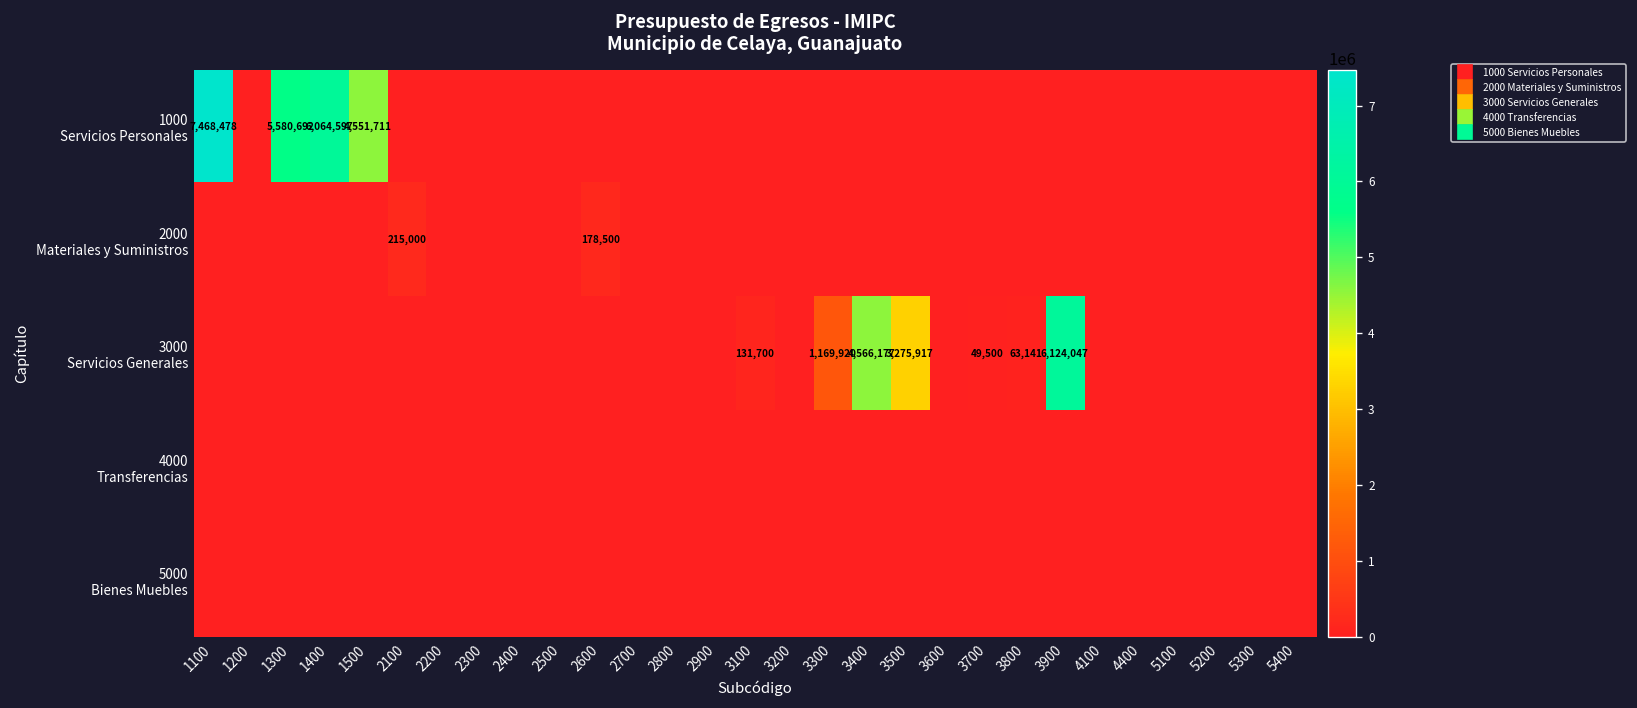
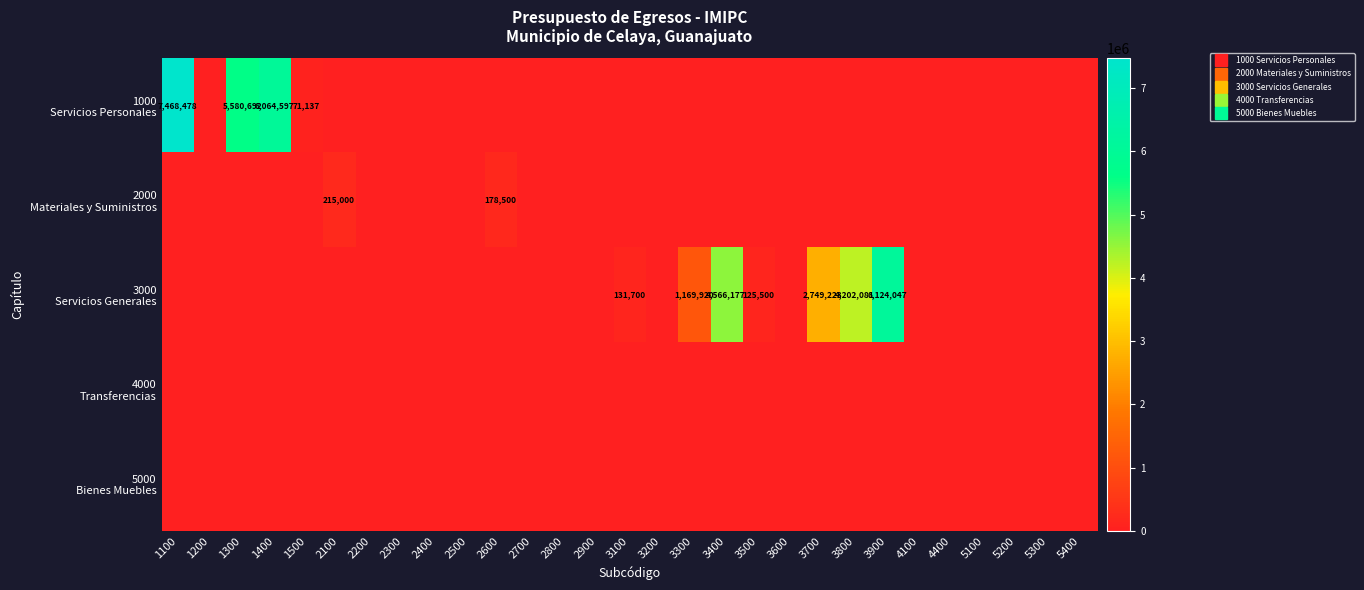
  {
    "1000 Servicios Personales": {
      "1100": "7,468,478",
-     "1500": "4,551,711"
+     "1500": "71,137"
    },
    "2000 Materiales y Suministros": {
      "2100": "215,000",
      "2600": "178,500"
    },
    "3000 Servicios Generales": {
      "3100": "131,700",
-     "3500": "3,275,917",
-     "3700": "49,500",
-     "3800": "63,141",
+     "3500": "125,500",
+     "3700": "2,749,223",
+     "3800": "4,202,081",
      "3900": "6,124,047"
    }
  }
